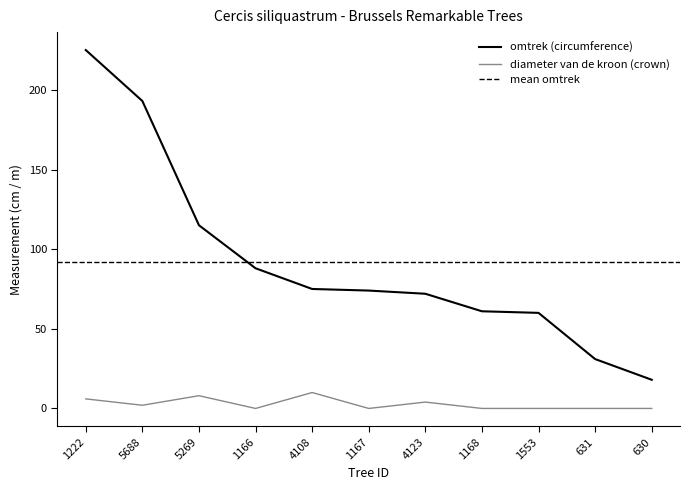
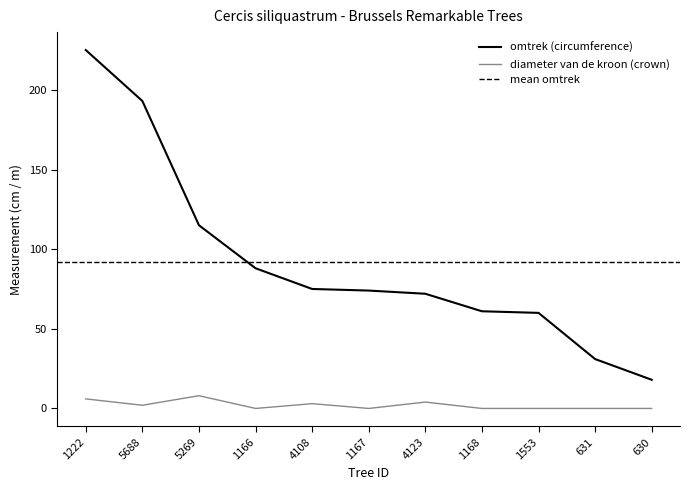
  {
    "omtrek (circumference)": {
      "1222": 225,
      "5688": 193,
      "5269": 115,
      "1166": 88,
      "4108": 75,
      "1167": 74,
      "4123": 72,
      "1168": 61,
      "1553": 60,
      "631": 31,
      "630": 18
    },
    "diameter van de kroon (crown)": {
      "1222": 6,
      "5688": 2,
      "5269": 8,
      "1166": 0,
-     "4108": 10,
+     "4108": 3,
      "1167": 0,
      "4123": 4,
      "1168": 0,
      "1553": 0,
      "631": 0,
      "630": 0
    }
  }
